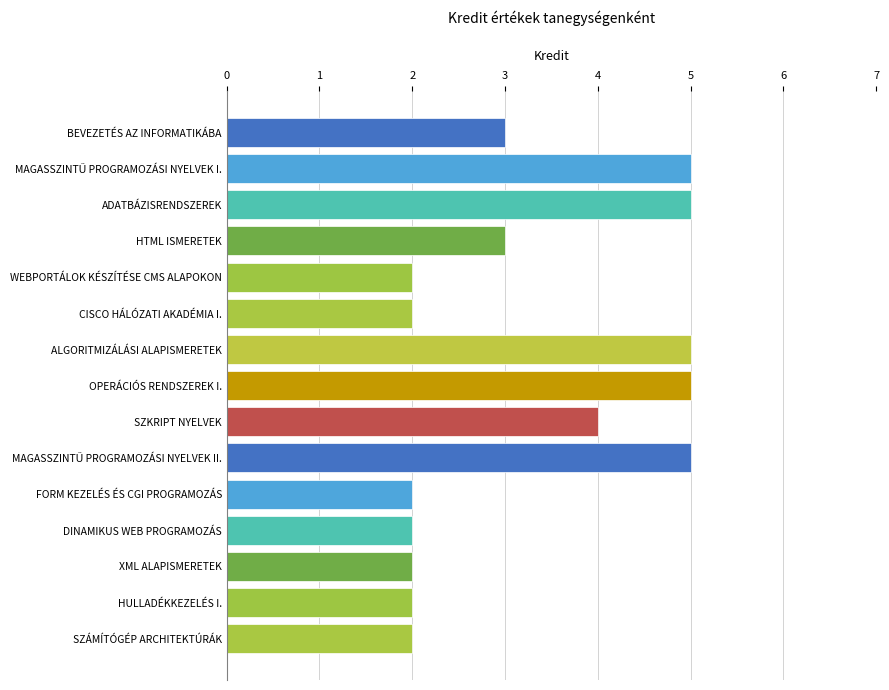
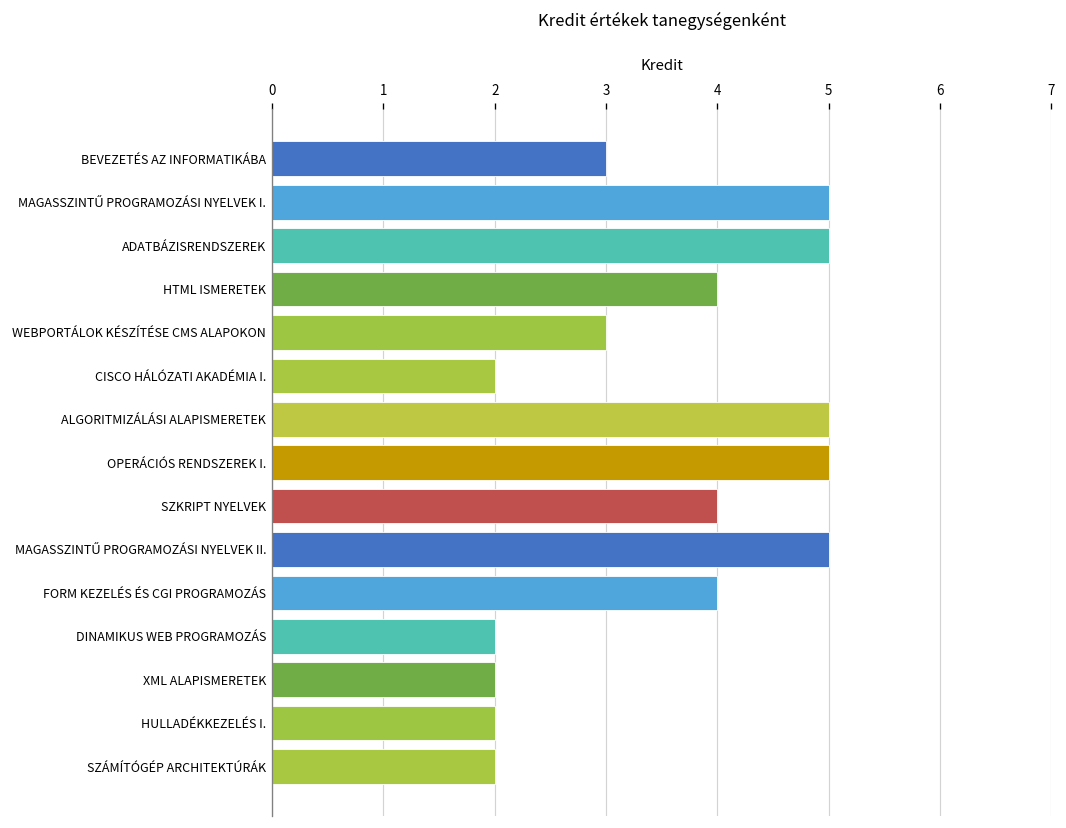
  {
    "BEVEZETÉS AZ INFORMATIKÁBA": 3,
    "MAGASSZINTŰ PROGRAMOZÁSI NYELVEK I.": 5,
    "ADATBÁZISRENDSZEREK": 5,
-   "HTML ISMERETEK": 3,
-   "WEBPORTÁLOK KÉSZÍTÉSE CMS ALAPOKON": 2,
+   "HTML ISMERETEK": 4,
+   "WEBPORTÁLOK KÉSZÍTÉSE CMS ALAPOKON": 3,
    "CISCO HÁLÓZATI AKADÉMIA I.": 2,
    "ALGORITMIZÁLÁSI ALAPISMERETEK": 5,
    "OPERÁCIÓS RENDSZEREK I.": 5,
    "SZKRIPT NYELVEK": 4,
    "MAGASSZINTŰ PROGRAMOZÁSI NYELVEK II.": 5,
-   "FORM KEZELÉS ÉS CGI PROGRAMOZÁS": 2,
+   "FORM KEZELÉS ÉS CGI PROGRAMOZÁS": 4,
    "DINAMIKUS WEB PROGRAMOZÁS": 2,
    "XML ALAPISMERETEK": 2,
    "HULLADÉKKEZELÉS I.": 2,
    "SZÁMÍTÓGÉP ARCHITEKTÚRÁK": 2
  }
